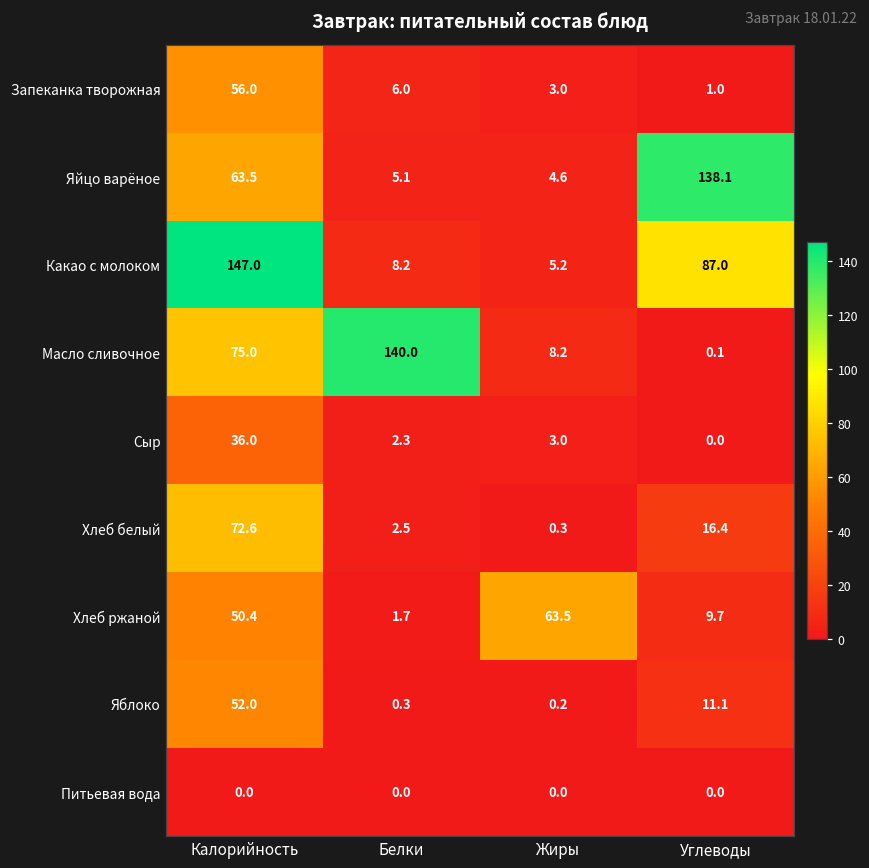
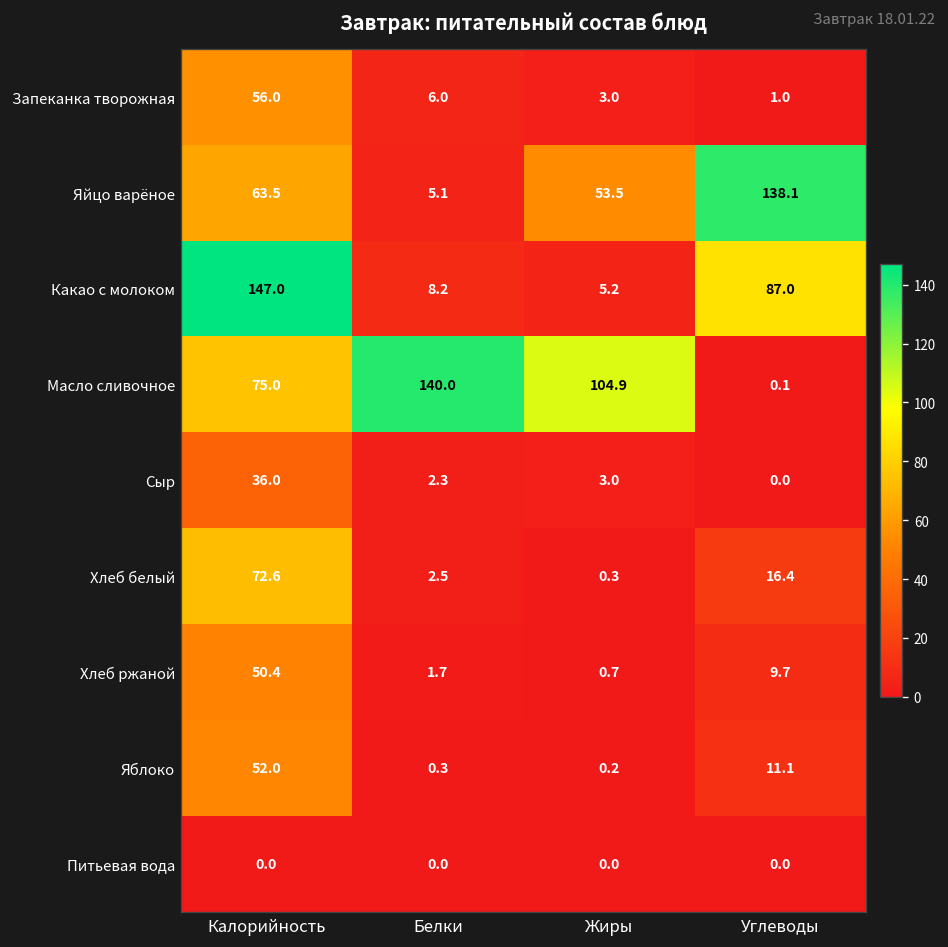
  {
    "Запеканка творожная": {
      "Калорийность": 56.0,
      "Белки": 6.0,
      "Жиры": 3.0,
      "Углеводы": 1.0
    },
    "Яйцо варёное": {
      "Калорийность": 63.5,
      "Белки": 5.1,
-     "Жиры": 4.6,
+     "Жиры": 53.5,
      "Углеводы": 138.1
    },
    "Какао с молоком": {
      "Калорийность": 147.0,
      "Белки": 8.2,
      "Жиры": 5.2,
      "Углеводы": 87.0
    },
    "Масло сливочное": {
      "Калорийность": 75.0,
      "Белки": 140.0,
-     "Жиры": 8.2,
+     "Жиры": 104.9,
      "Углеводы": 0.1
    },
    "Сыр": {
      "Калорийность": 36.0,
      "Белки": 2.3,
      "Жиры": 3.0,
      "Углеводы": 0.0
    },
    "Хлеб белый": {
      "Калорийность": 72.6,
      "Белки": 2.5,
      "Жиры": 0.3,
      "Углеводы": 16.4
    },
    "Хлеб ржаной": {
      "Калорийность": 50.4,
      "Белки": 1.7,
-     "Жиры": 63.5,
+     "Жиры": 0.7,
      "Углеводы": 9.7
    },
    "Яблоко": {
      "Калорийность": 52.0,
      "Белки": 0.3,
      "Жиры": 0.2,
      "Углеводы": 11.1
    },
    "Питьевая вода": {
      "Калорийность": 0.0,
      "Белки": 0.0,
      "Жиры": 0.0,
      "Углеводы": 0.0
    }
  }
